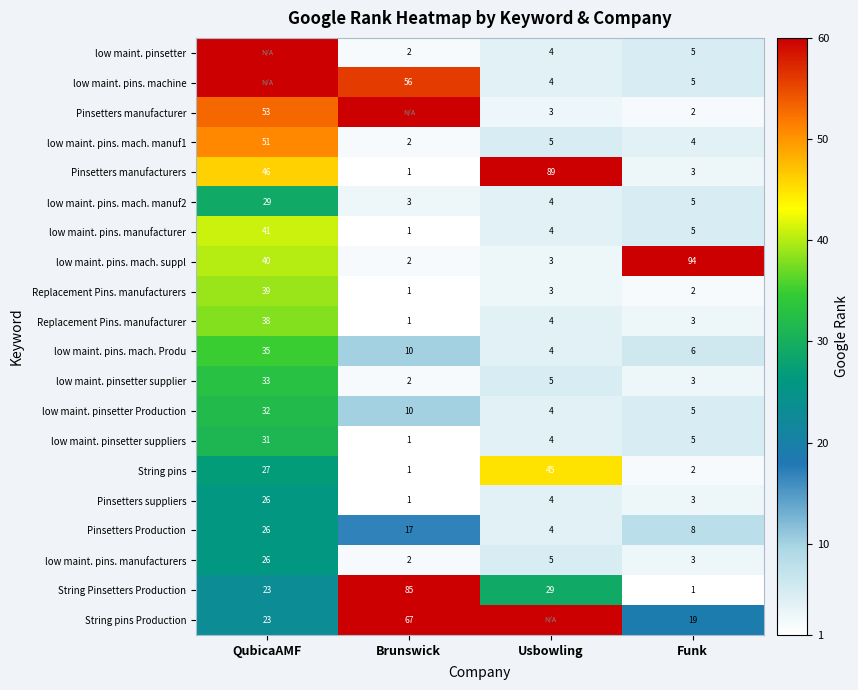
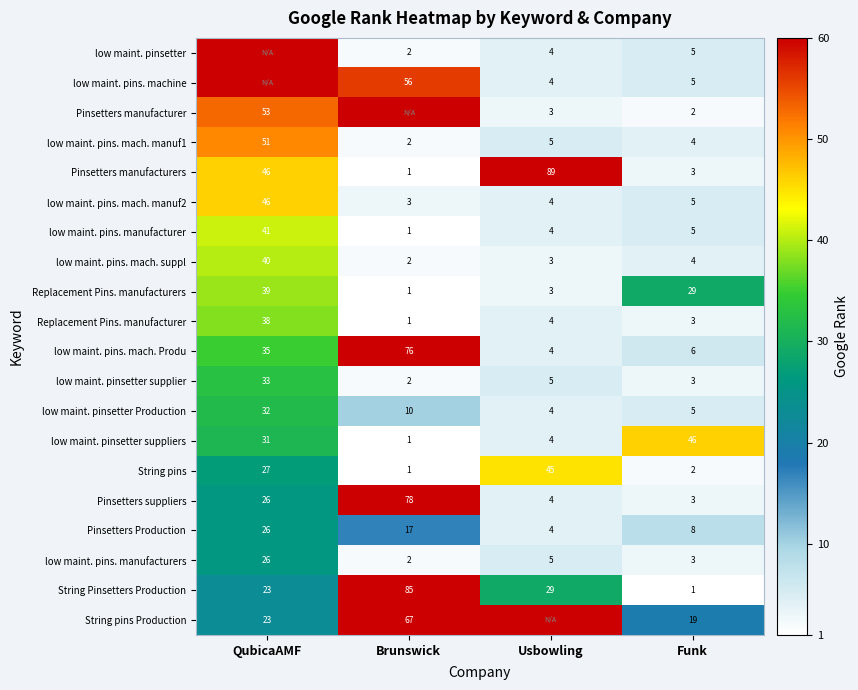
  {
    "low maint. pinsetter": {
      "Brunswick": 2,
      "Usbowling": 4,
      "Funk": 5
    },
    "low maint. pins. machine": {
      "Brunswick": 56,
      "Usbowling": 4,
      "Funk": 5
    },
    "Pinsetters manufacturer": {
      "QubicaAMF": 53,
      "Usbowling": 3,
      "Funk": 2
    },
    "low maint. pins. mach. manuf1": {
      "QubicaAMF": 51,
      "Brunswick": 2,
      "Usbowling": 5,
      "Funk": 4
    },
    "Pinsetters manufacturers": {
      "QubicaAMF": 46,
      "Brunswick": 1,
      "Usbowling": 89,
      "Funk": 3
    },
    "low maint. pins. mach. manuf2": {
-     "QubicaAMF": 29,
+     "QubicaAMF": 46,
      "Brunswick": 3,
      "Usbowling": 4,
      "Funk": 5
    },
    "low maint. pins. manufacturer": {
      "QubicaAMF": 41,
      "Brunswick": 1,
      "Usbowling": 4,
      "Funk": 5
    },
    "low maint. pins. mach. suppl": {
      "QubicaAMF": 40,
      "Brunswick": 2,
      "Usbowling": 3,
-     "Funk": 94
+     "Funk": 4
    },
    "Replacement Pins. manufacturers": {
      "QubicaAMF": 39,
      "Brunswick": 1,
      "Usbowling": 3,
-     "Funk": 2
+     "Funk": 29
    },
    "Replacement Pins. manufacturer": {
      "QubicaAMF": 38,
      "Brunswick": 1,
      "Usbowling": 4,
      "Funk": 3
    },
    "low maint. pins. mach. Produ": {
      "QubicaAMF": 35,
-     "Brunswick": 10,
+     "Brunswick": 76,
      "Usbowling": 4,
      "Funk": 6
    },
    "low maint. pinsetter supplier": {
      "QubicaAMF": 33,
      "Brunswick": 2,
      "Usbowling": 5,
      "Funk": 3
    },
    "low maint. pinsetter Production": {
      "QubicaAMF": 32,
      "Brunswick": 10,
      "Usbowling": 4,
      "Funk": 5
    },
    "low maint. pinsetter suppliers": {
      "QubicaAMF": 31,
      "Brunswick": 1,
      "Usbowling": 4,
-     "Funk": 5
+     "Funk": 46
    },
    "String pins": {
      "QubicaAMF": 27,
      "Brunswick": 1,
      "Usbowling": 45,
      "Funk": 2
    },
    "Pinsetters suppliers": {
      "QubicaAMF": 26,
-     "Brunswick": 1,
+     "Brunswick": 78,
      "Usbowling": 4,
      "Funk": 3
    },
    "Pinsetters Production": {
      "QubicaAMF": 26,
      "Brunswick": 17,
      "Usbowling": 4,
      "Funk": 8
    },
    "low maint. pins. manufacturers": {
      "QubicaAMF": 26,
      "Brunswick": 2,
      "Usbowling": 5,
      "Funk": 3
    },
    "String Pinsetters Production": {
      "QubicaAMF": 23,
      "Brunswick": 85,
      "Usbowling": 29,
      "Funk": 1
    },
    "String pins Production": {
      "QubicaAMF": 23,
      "Brunswick": 67,
      "Funk": 19
    }
  }
